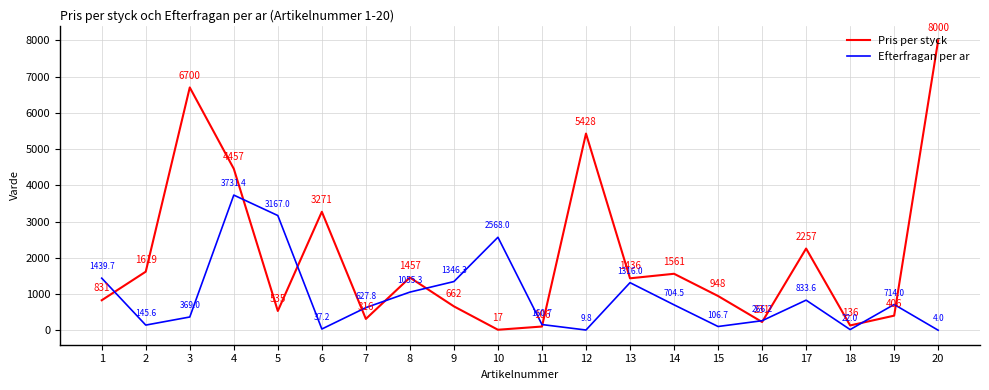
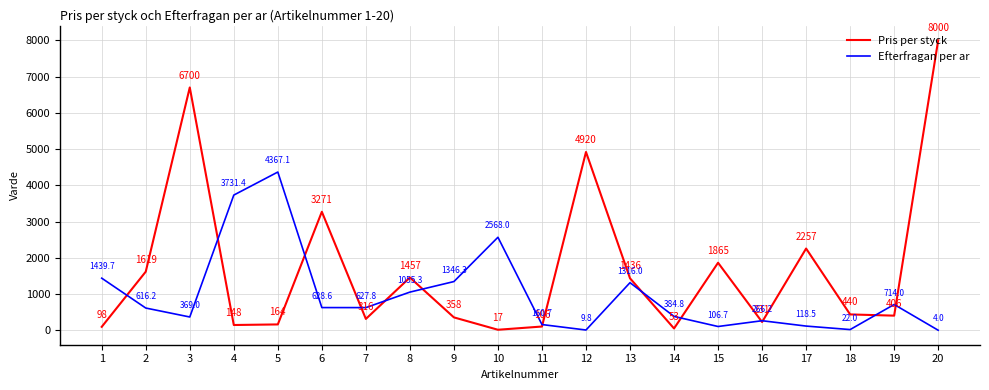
  {
    "Pris per styck": {
-     "1": 831,
+     "1": 98,
      "2": 1619,
      "3": 6700,
-     "4": 4457,
-     "5": 535,
+     "4": 148,
+     "5": 164,
      "6": 3271,
      "8": 1457,
-     "9": 662,
+     "9": 358,
      "10": 17,
-     "12": 5428,
-     "14": 1561,
-     "15": 948,
+     "12": 4920,
+     "14": 53,
+     "15": 1865,
      "17": 2257,
-     "18": 136,
+     "18": 440,
      "20": 8000
    },
    "Efterfragan per ar": {
      "1": 1439.7,
-     "2": 145.6,
+     "2": 616.2,
      "3": 369.0,
      "4": 3731.4,
-     "5": 3167.0,
-     "6": 37.2,
+     "5": 4367.1,
+     "6": 628.6,
      "7": 627.8,
      "9": 1346.3,
      "10": 2568.0,
      "12": 9.8,
-     "14": 704.5,
+     "14": 384.8,
      "15": 106.7,
-     "17": 833.6,
+     "17": 118.5,
      "19": 714.0,
      "20": 4.0
    }
  }
